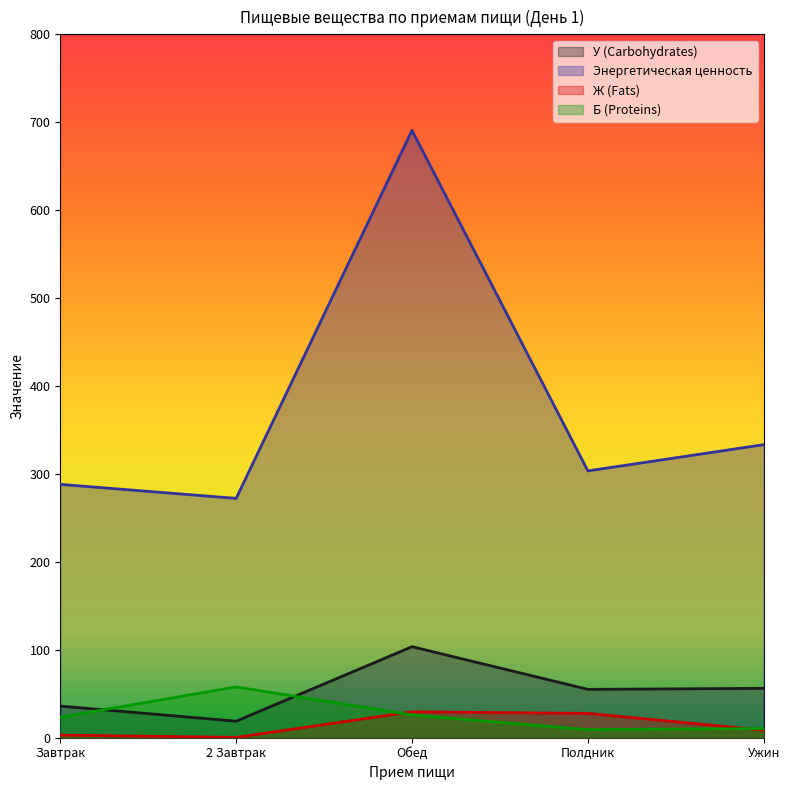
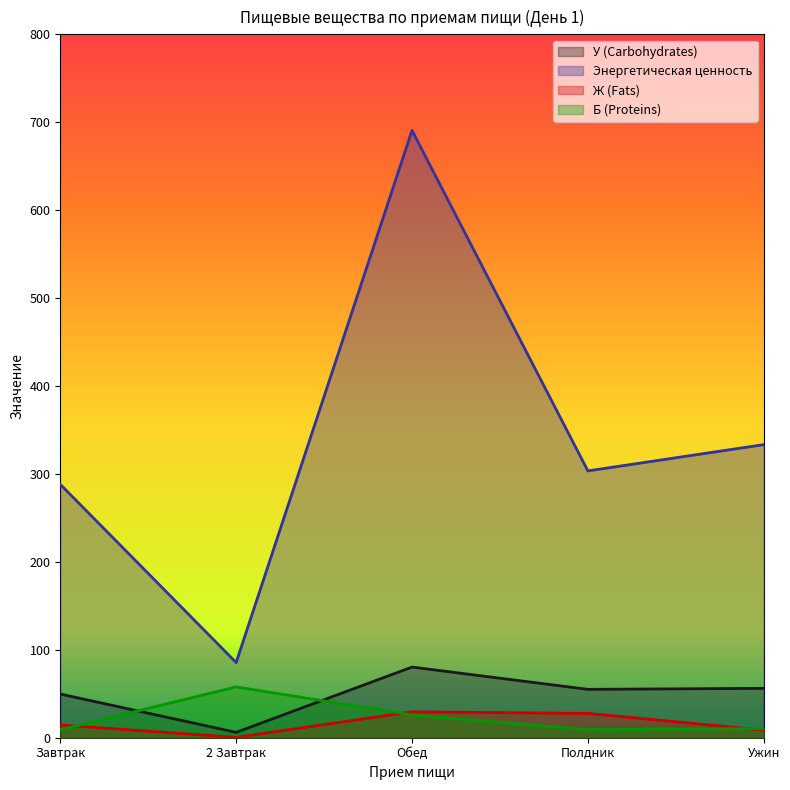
  {
    "У (Carbohydrates)": {
-     "Завтрак": 40,
-     "2 Завтрак": 20,
-     "Обед": 100,
+     "Завтрак": 50,
+     "2 Завтрак": 10,
+     "Обед": 80,
      "Полдник": 60,
      "Ужин": 60
    },
    "Энергетическая ценность": {
      "Завтрак": 290,
-     "2 Завтрак": 270,
+     "2 Завтрак": 90,
      "Обед": 690,
      "Полдник": 300,
      "Ужин": 330
    },
    "Ж (Fats)": {
-     "Завтрак": 0,
+     "Завтрак": 10,
      "2 Завтрак": 0,
      "Обед": 30,
      "Полдник": 30
    },
    "Б (Proteins)": {
-     "Завтрак": 20,
+     "Завтрак": 10,
      "2 Завтрак": 60,
      "Обед": 30,
      "Полдник": 10
    }
  }
